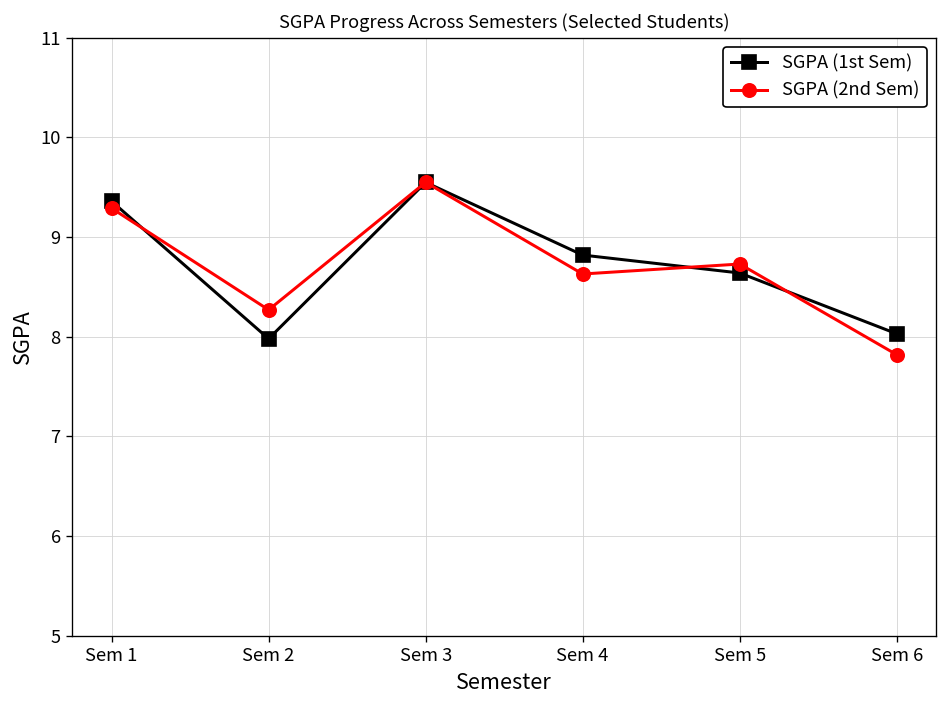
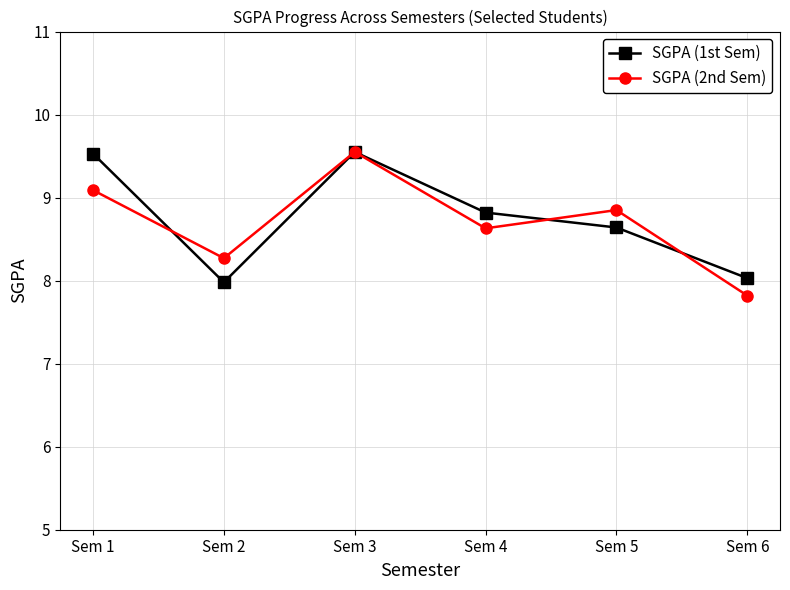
  {
    "SGPA (1st Sem)": {
-     "Sem 1": 9.4,
+     "Sem 1": 9.5,
      "Sem 2": 8.0,
      "Sem 4": 8.8,
      "Sem 5": 8.6,
      "Sem 6": 8.0
    },
    "SGPA (2nd Sem)": {
-     "Sem 1": 9.3,
+     "Sem 1": 9.1,
      "Sem 2": 8.3,
      "Sem 4": 8.6,
-     "Sem 5": 8.7,
+     "Sem 5": 8.9,
      "Sem 6": 7.8
    }
  }
